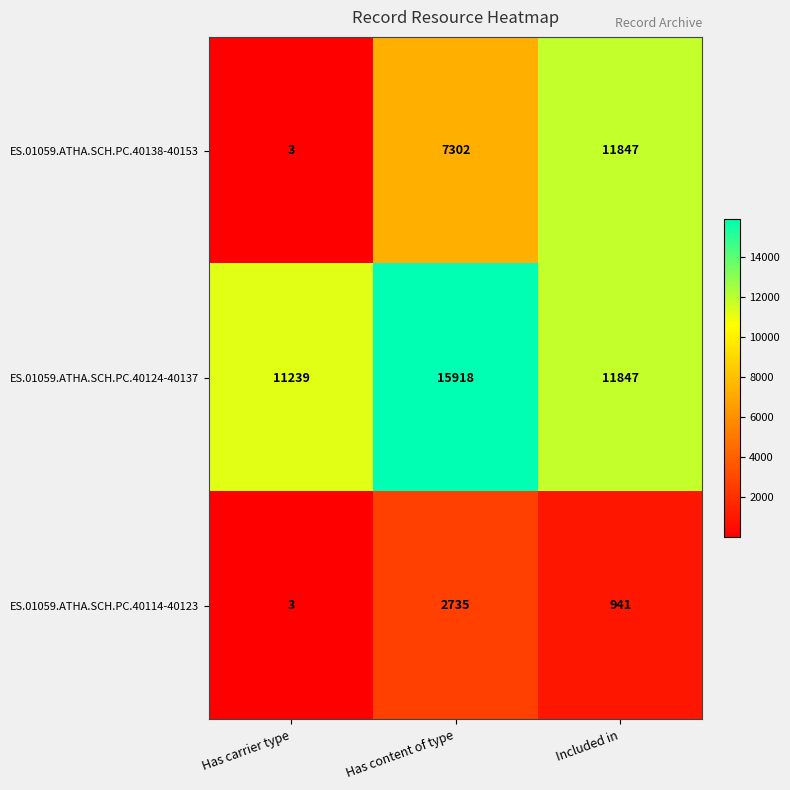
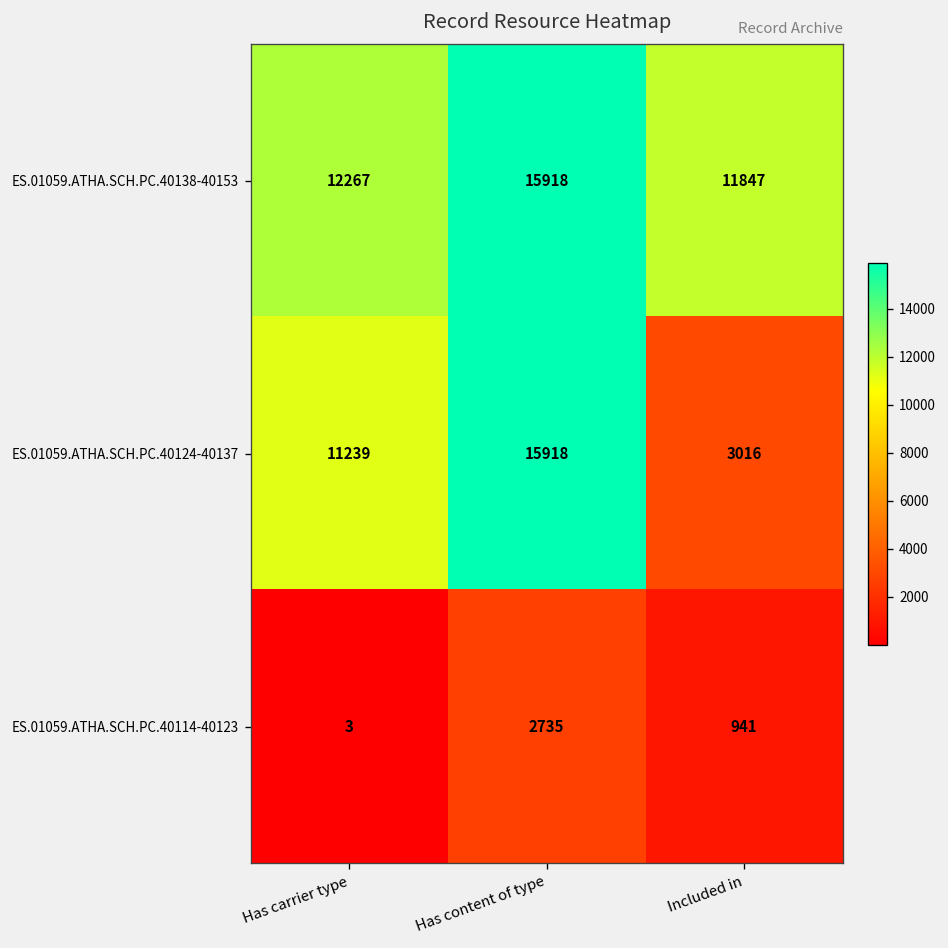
  {
    "ES.01059.ATHA.SCH.PC.40138-40153": {
-     "Has carrier type": 3,
-     "Has content of type": 7302,
+     "Has carrier type": 12267,
+     "Has content of type": 15918,
      "Included in": 11847
    },
    "ES.01059.ATHA.SCH.PC.40124-40137": {
      "Has carrier type": 11239,
      "Has content of type": 15918,
-     "Included in": 11847
+     "Included in": 3016
    },
    "ES.01059.ATHA.SCH.PC.40114-40123": {
      "Has carrier type": 3,
      "Has content of type": 2735,
      "Included in": 941
    }
  }
